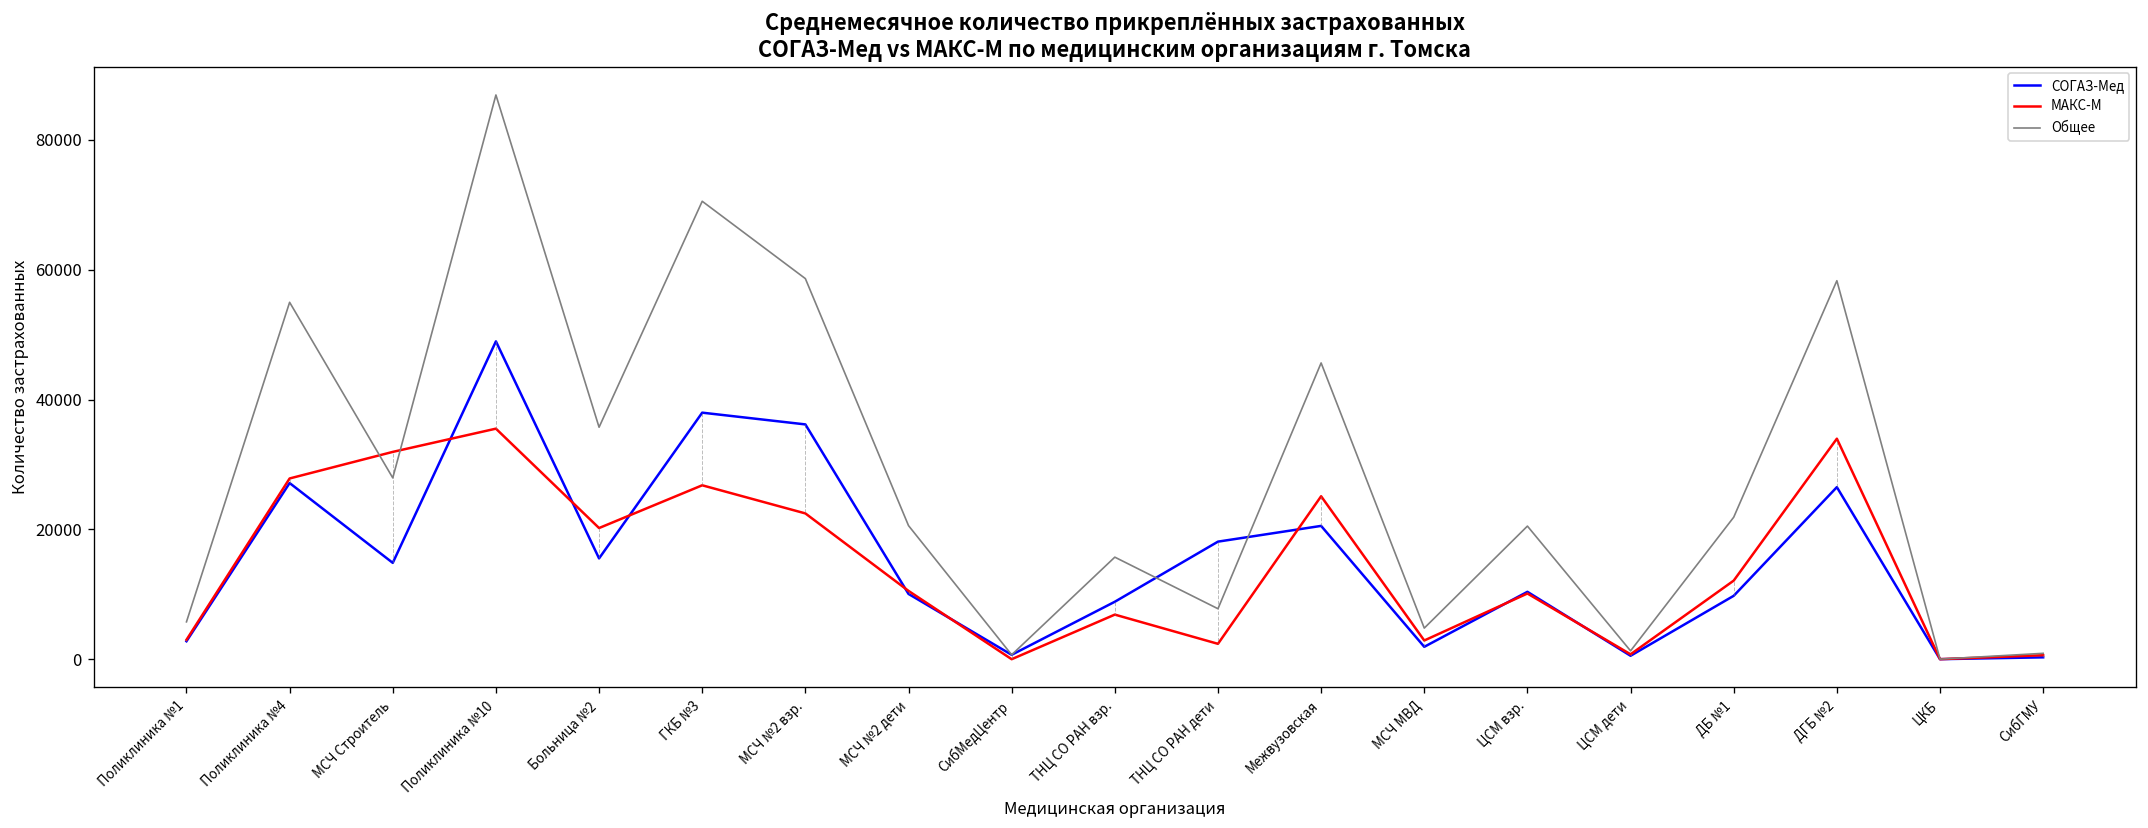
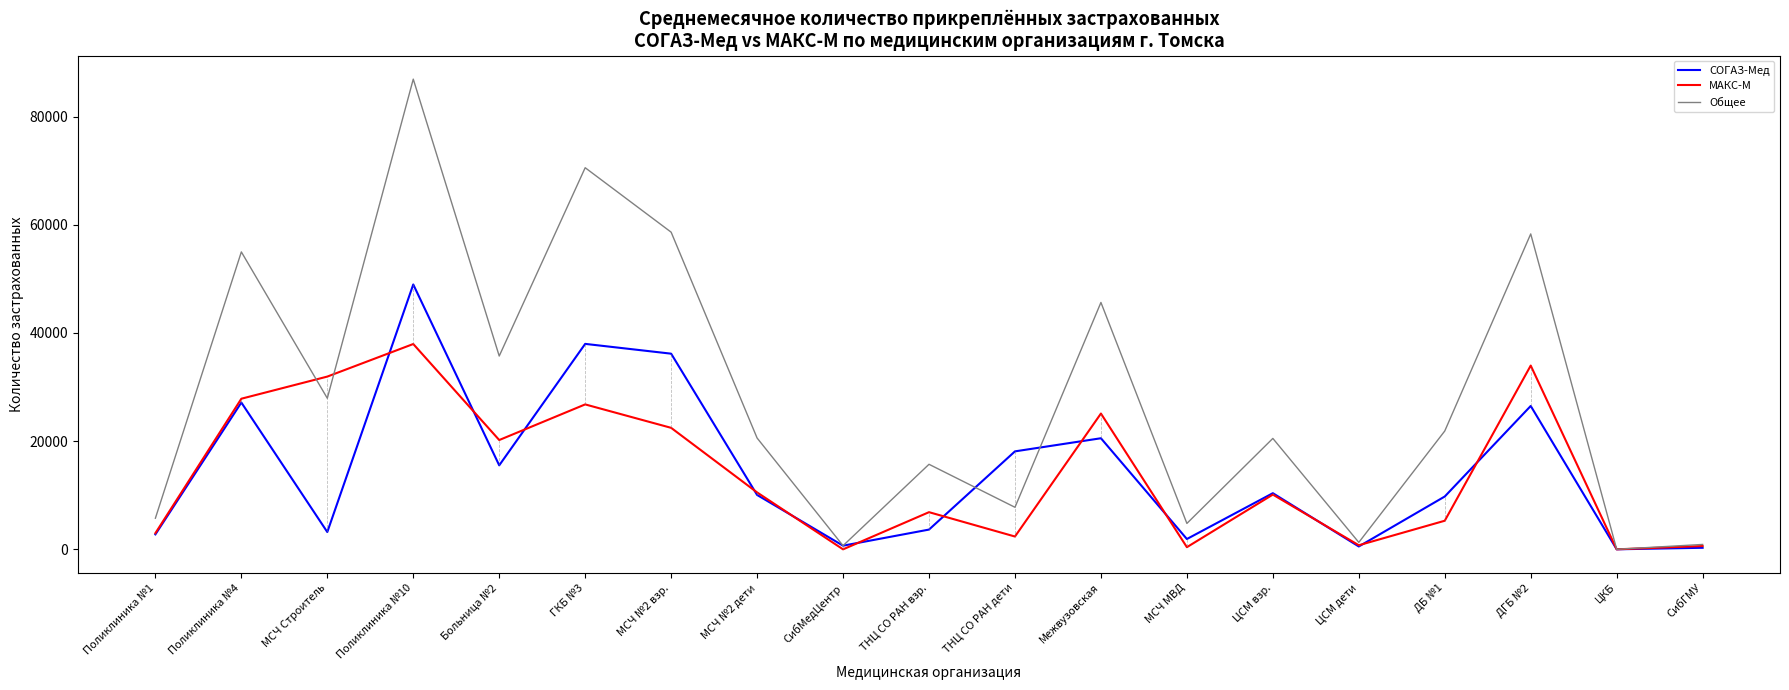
  {
    "СОГАЗ-Мед": {
-     "МСЧ Строитель": 15000,
-     "ТНЦ СО РАН взр.": 9000
+     "МСЧ Строитель": 3000,
+     "ТНЦ СО РАН взр.": 4000
    },
    "МАКС-М": {
-     "Поликлиника №10": 36000,
-     "МСЧ МВД": 3000,
-     "ДБ №1": 12000
+     "Поликлиника №10": 38000,
+     "МСЧ МВД": 0,
+     "ДБ №1": 5000
    }
  }
